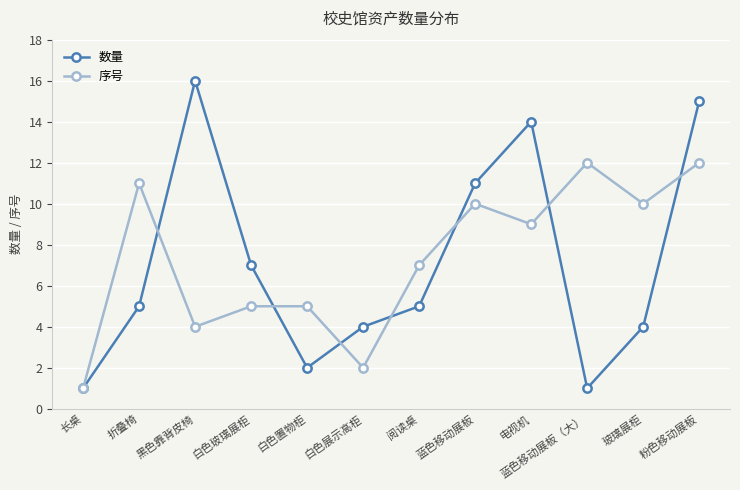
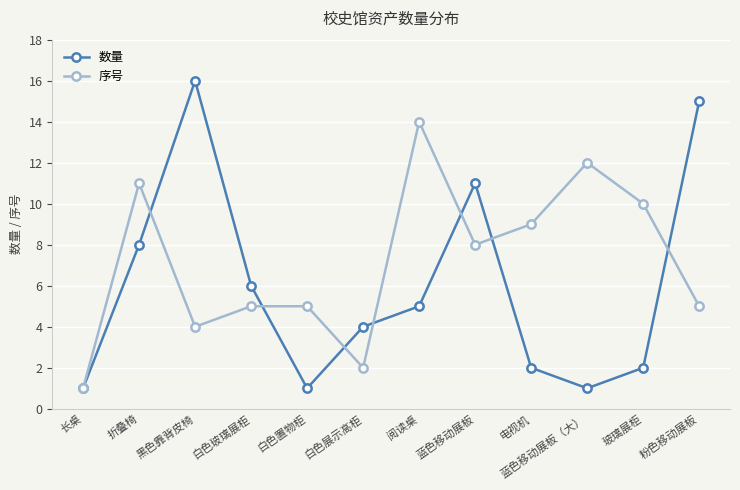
  {
    "数量": {
-     "折叠椅": 5,
+     "折叠椅": 8,
      "黑色靠背皮椅": 16,
-     "白色玻璃展柜": 7,
-     "白色置物柜": 2,
+     "白色玻璃展柜": 6,
+     "白色置物柜": 1,
      "白色展示高柜": 4,
      "阅读桌": 5,
      "蓝色移动展板": 11,
-     "电视机": 14,
+     "电视机": 2,
      "蓝色移动展板（大）": 1,
-     "玻璃展柜": 4,
+     "玻璃展柜": 2,
      "粉色移动展板": 15
    },
    "序号": {
      "折叠椅": 11,
      "黑色靠背皮椅": 4,
      "白色玻璃展柜": 5,
      "白色置物柜": 5,
      "白色展示高柜": 2,
-     "阅读桌": 7,
-     "蓝色移动展板": 10,
+     "阅读桌": 14,
+     "蓝色移动展板": 8,
      "电视机": 9,
      "蓝色移动展板（大）": 12,
      "玻璃展柜": 10,
-     "粉色移动展板": 12
+     "粉色移动展板": 5
    }
  }
